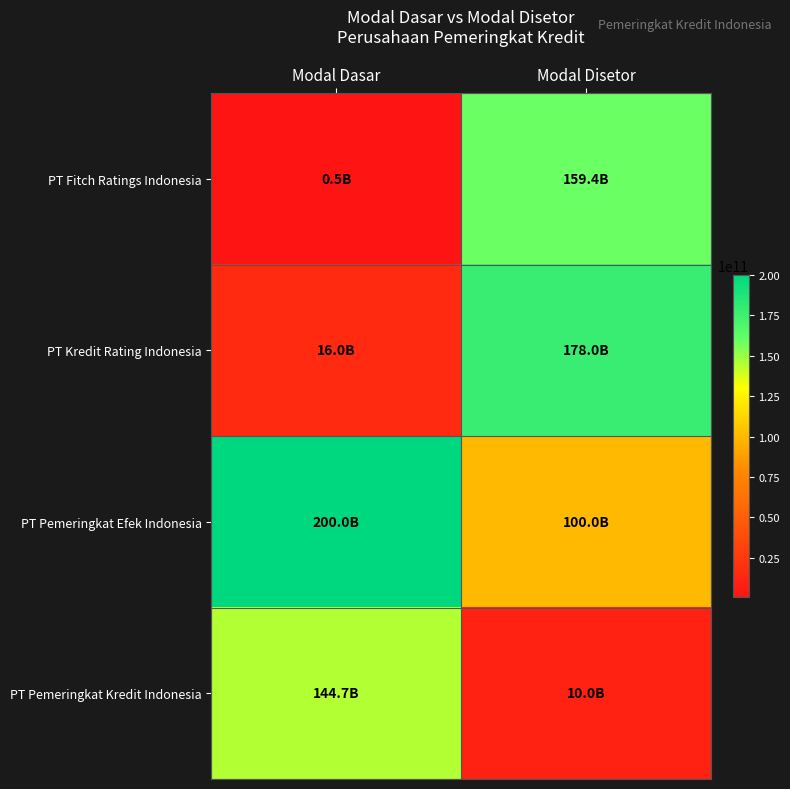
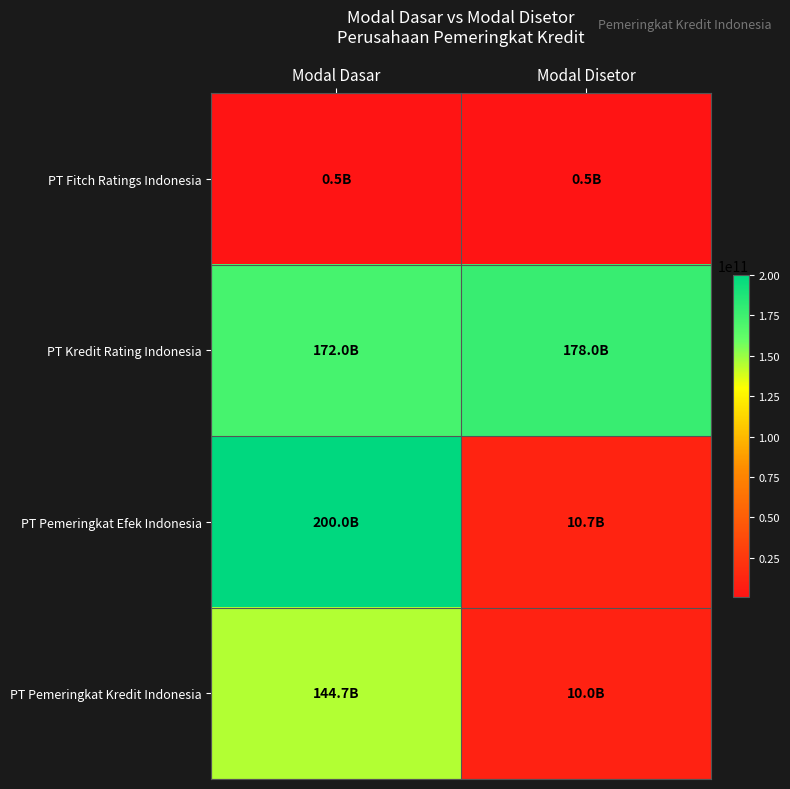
  {
    "PT Fitch Ratings Indonesia": {
      "Modal Dasar": "0.5B",
-     "Modal Disetor": "159.4B"
+     "Modal Disetor": "0.5B"
    },
    "PT Kredit Rating Indonesia": {
-     "Modal Dasar": "16.0B",
+     "Modal Dasar": "172.0B",
      "Modal Disetor": "178.0B"
    },
    "PT Pemeringkat Efek Indonesia": {
      "Modal Dasar": "200.0B",
-     "Modal Disetor": "100.0B"
+     "Modal Disetor": "10.7B"
    },
    "PT Pemeringkat Kredit Indonesia": {
      "Modal Dasar": "144.7B",
      "Modal Disetor": "10.0B"
    }
  }
